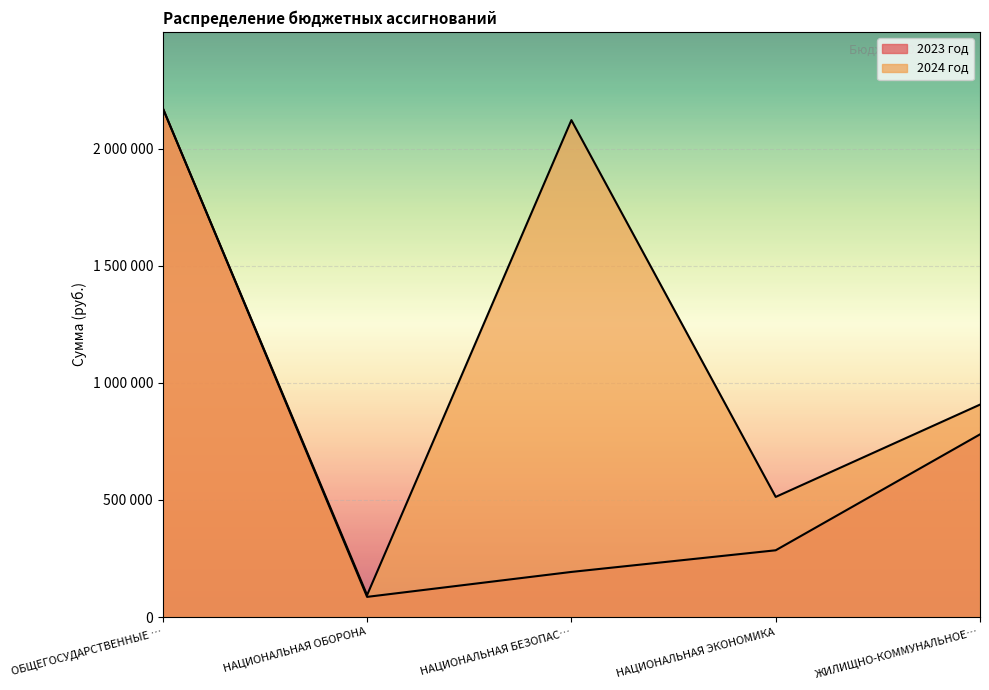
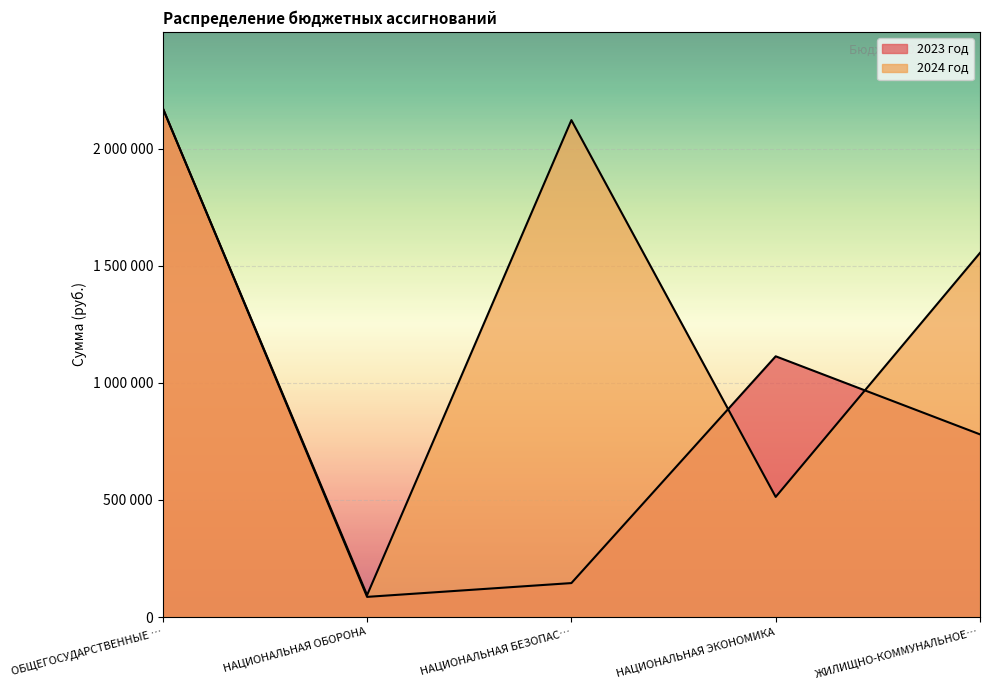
  {
    "2023 год": {
-     "НАЦИОНАЛЬНАЯ БЕЗОПАС…": 190000,
-     "НАЦИОНАЛЬНАЯ ЭКОНОМИКА": 290000,
+     "НАЦИОНАЛЬНАЯ БЕЗОПАС…": 150000,
+     "НАЦИОНАЛЬНАЯ ЭКОНОМИКА": 1110000,
      "ЖИЛИЩНО-КОММУНАЛЬНОЕ…": 780000
    },
    "2024 год": {
      "НАЦИОНАЛЬНАЯ БЕЗОПАС…": 2120000,
      "НАЦИОНАЛЬНАЯ ЭКОНОМИКА": 510000,
-     "ЖИЛИЩНО-КОММУНАЛЬНОЕ…": 910000
+     "ЖИЛИЩНО-КОММУНАЛЬНОЕ…": 1550000
    }
  }
